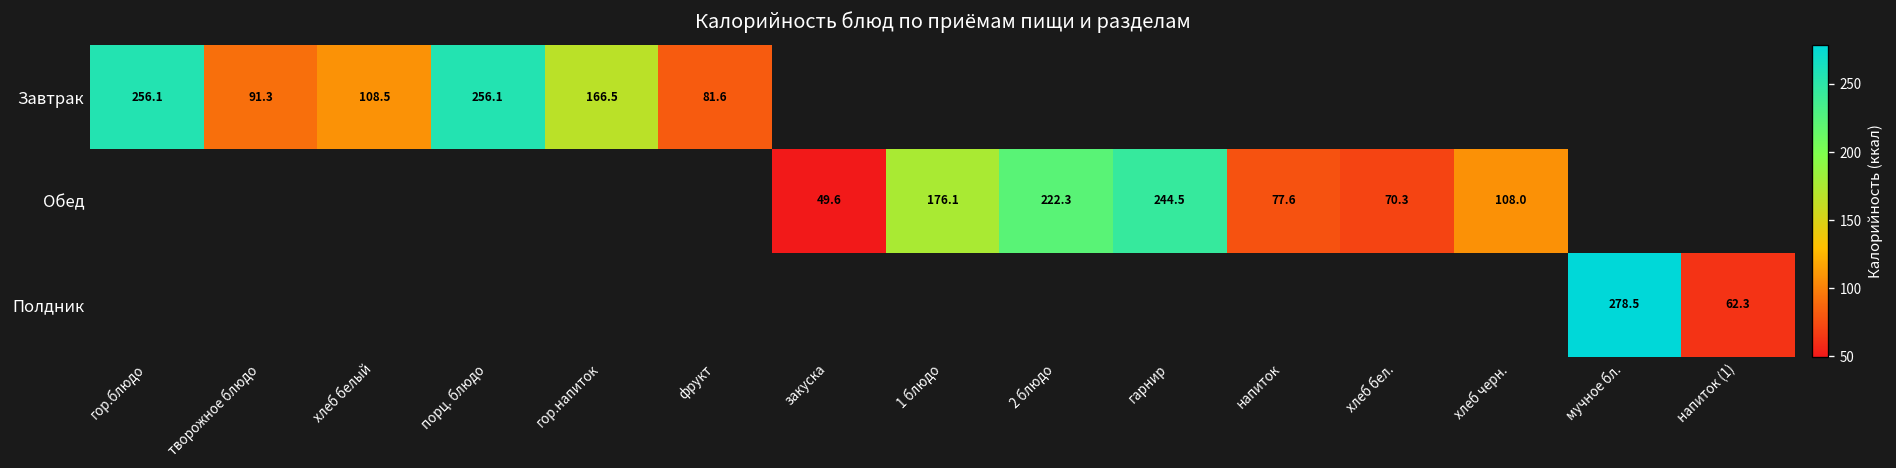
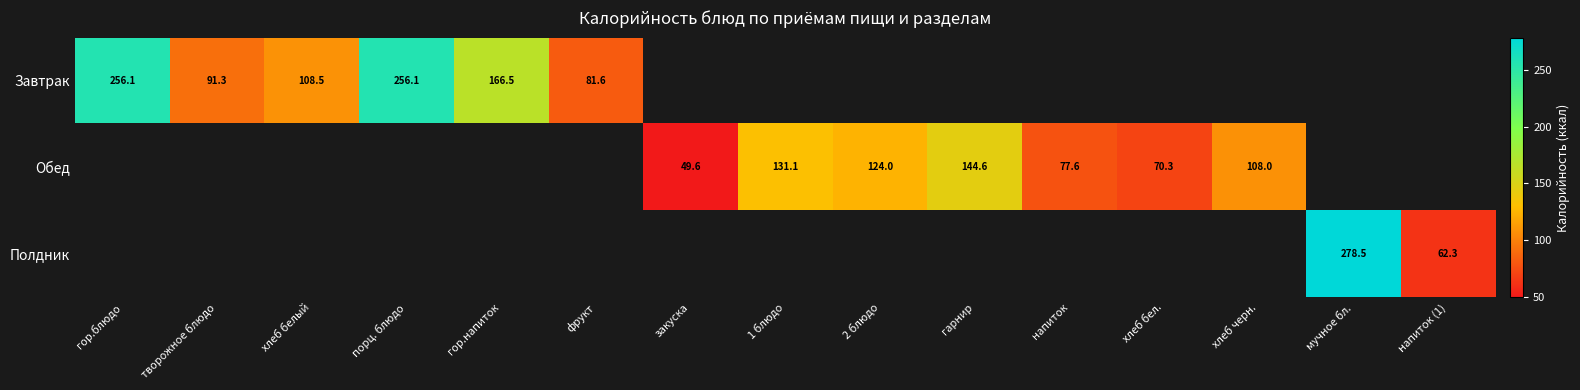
  {
    "Завтрак": {
      "гор.блюдо": 256.1,
      "творожное блюдо": 91.3,
      "хлеб белый": 108.5,
      "порц. блюдо": 256.1,
      "гор.напиток": 166.5,
      "фрукт": 81.6
    },
    "Обед": {
      "закуска": 49.6,
-     "1 блюдо": 176.1,
-     "2 блюдо": 222.3,
-     "гарнир": 244.5,
+     "1 блюдо": 131.1,
+     "2 блюдо": 124.0,
+     "гарнир": 144.6,
      "напиток": 77.6,
      "хлеб бел.": 70.3,
      "хлеб черн.": 108.0
    },
    "Полдник": {
      "мучное бл.": 278.5,
      "напиток (1)": 62.3
    }
  }
